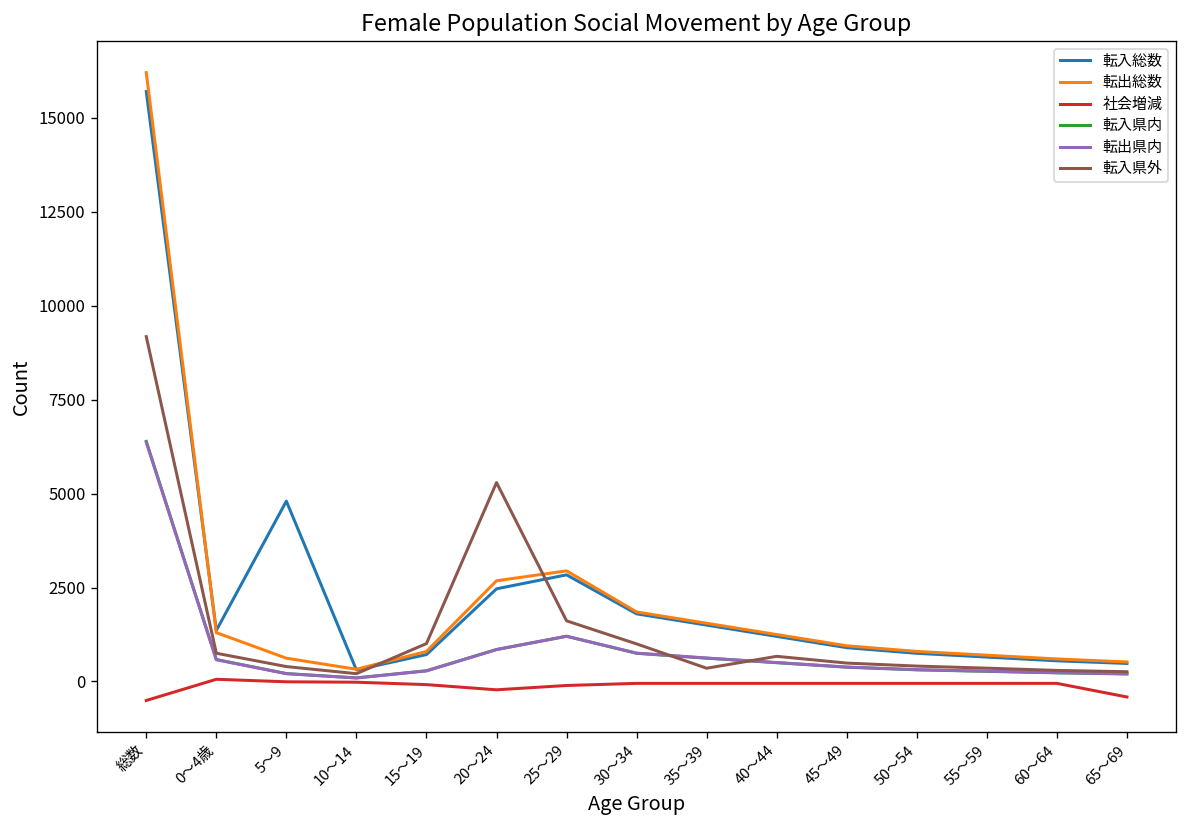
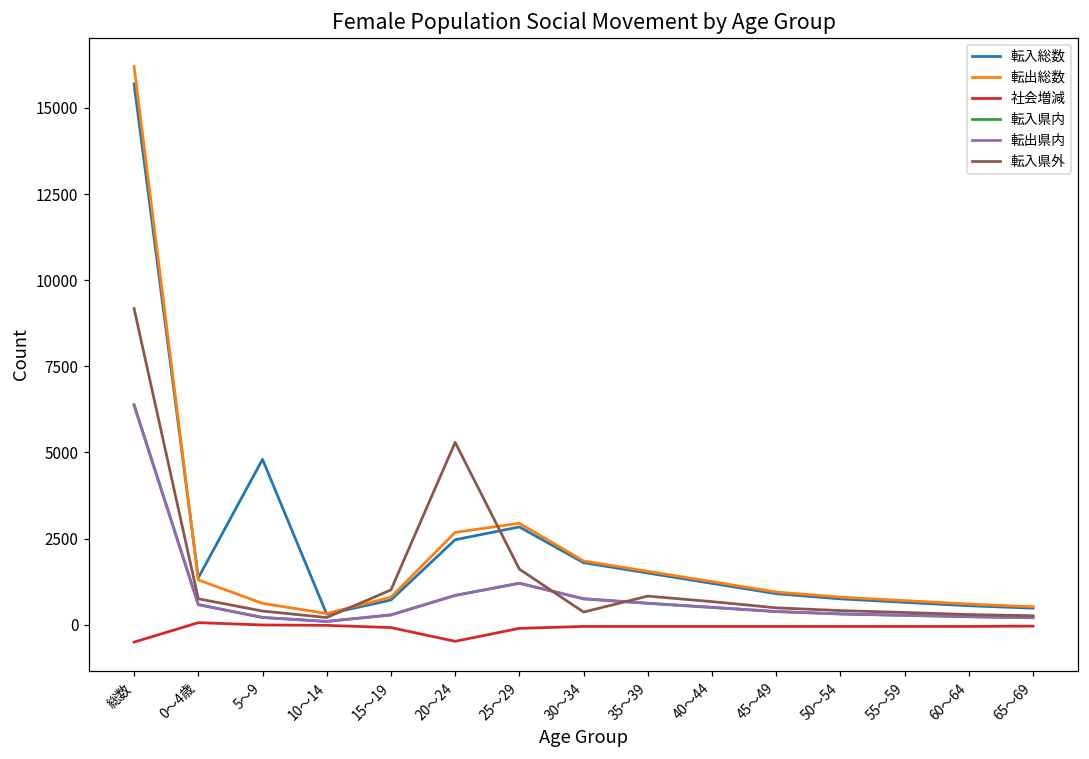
  {
    "転入総数": {
      "総数": 15700,
      "5～9": 4800,
      "15～19": 700,
      "20～24": 2500,
      "25～29": 2800
    },
    "転出総数": {
      "総数": 16200,
      "5～9": 600,
      "15～19": 800,
      "20～24": 2700,
      "25～29": 2900
    },
    "社会増減": {
      "総数": -500,
      "0～4歳": 100,
      "5～9": 0,
      "10～14": 0,
      "15～19": -100,
-     "20～24": -200,
+     "20～24": -500,
      "25～29": -100,
      "30～34": -100,
      "35～39": -100,
      "40～44": -100,
      "45～49": -100,
      "50～54": -100,
      "55～59": -100,
      "60～64": -100,
-     "65～69": -400
+     "65～69": 0
    },
    "転入県外": {
      "総数": 9200,
      "0～4歳": 800,
      "5～9": 400,
      "10～14": 200,
      "15～19": 1000,
      "20～24": 5300,
      "25～29": 1600,
-     "30～34": 1000,
-     "35～39": 400,
+     "30～34": 400,
+     "35～39": 800,
      "40～44": 700,
      "45～49": 500,
      "50～54": 400
    }
  }
